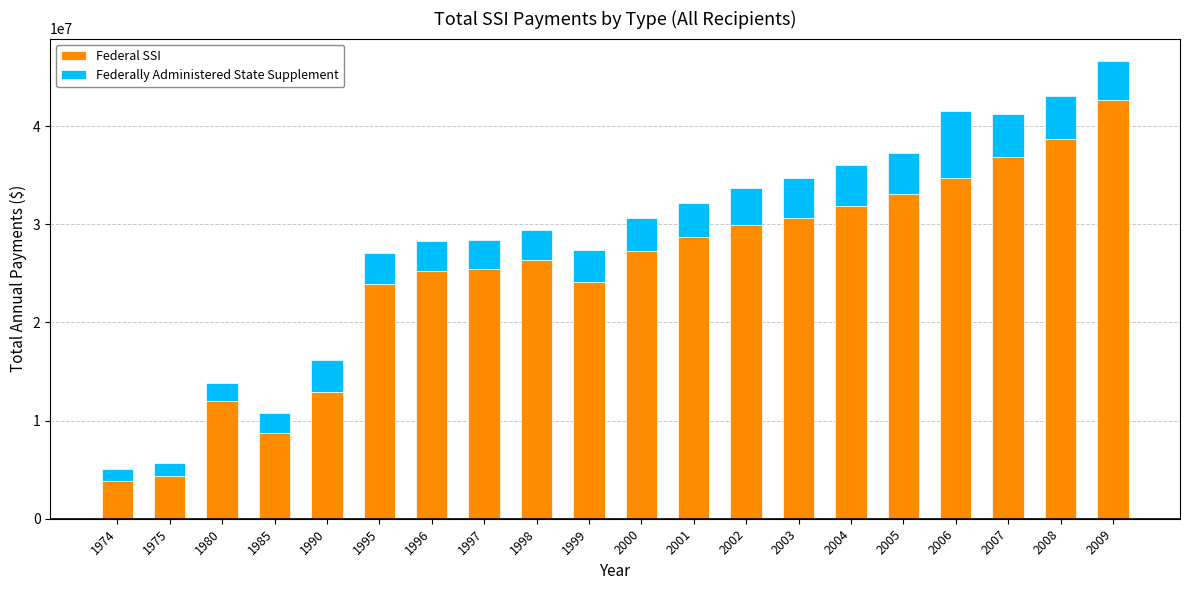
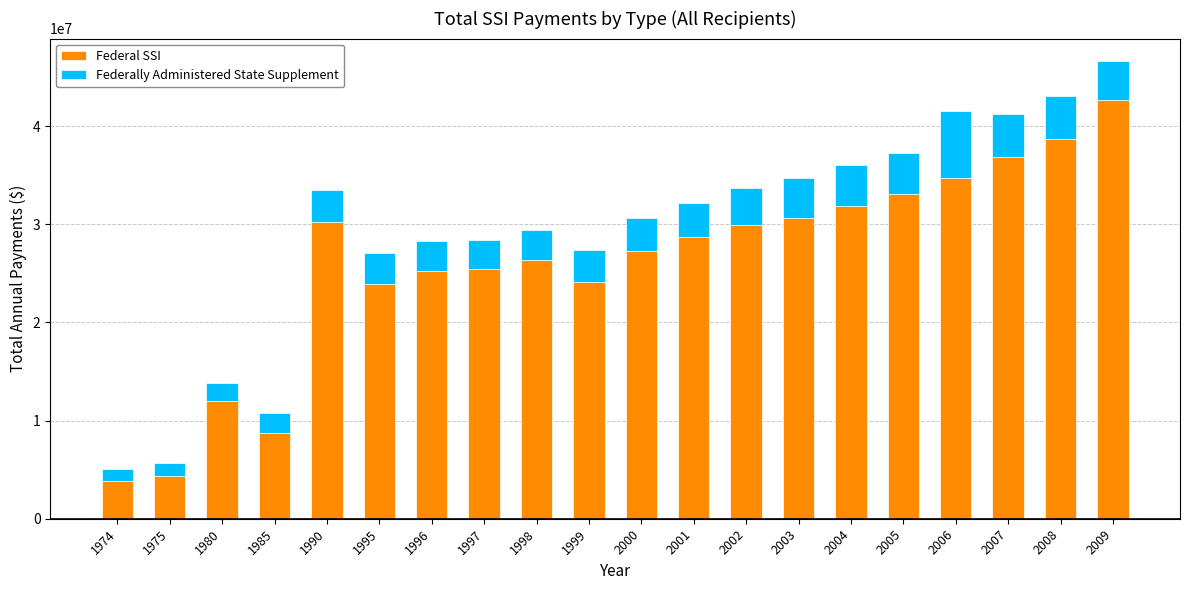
  {
    "Federal SSI": {
      "1974": 4000000,
      "1975": 4000000,
      "1980": 12000000,
      "1985": 9000000,
-     "1990": 13000000,
+     "1990": 30000000,
      "1995": 24000000,
      "1996": 25000000,
      "1997": 25000000,
      "1998": 26000000,
      "1999": 24000000,
      "2000": 27000000,
      "2001": 29000000,
      "2002": 30000000,
      "2003": 31000000,
      "2004": 32000000,
      "2005": 33000000,
      "2006": 35000000,
      "2007": 37000000,
      "2008": 39000000,
      "2009": 43000000
    },
    "Federally Administered State Supplement": {
      "1974": 1000000,
      "1975": 1000000,
      "1980": 2000000,
      "1985": 2000000,
      "1990": 3000000,
      "1995": 3000000,
      "1996": 3000000,
      "1997": 3000000,
      "1998": 3000000,
      "1999": 3000000,
      "2000": 3000000,
      "2001": 3000000,
      "2002": 4000000,
      "2003": 4000000,
      "2004": 4000000,
      "2005": 4000000,
      "2006": 7000000,
      "2007": 4000000,
      "2008": 4000000,
      "2009": 4000000
    }
  }
